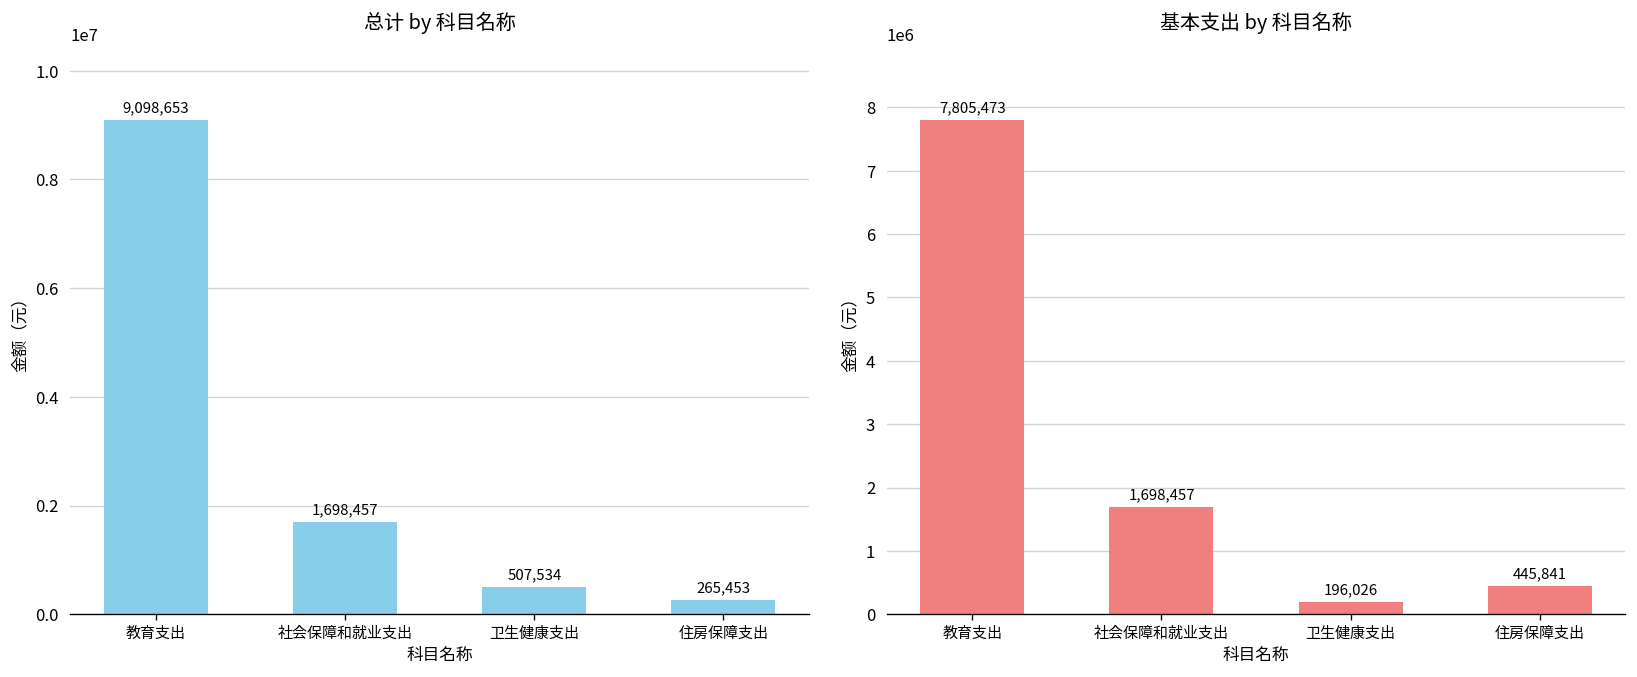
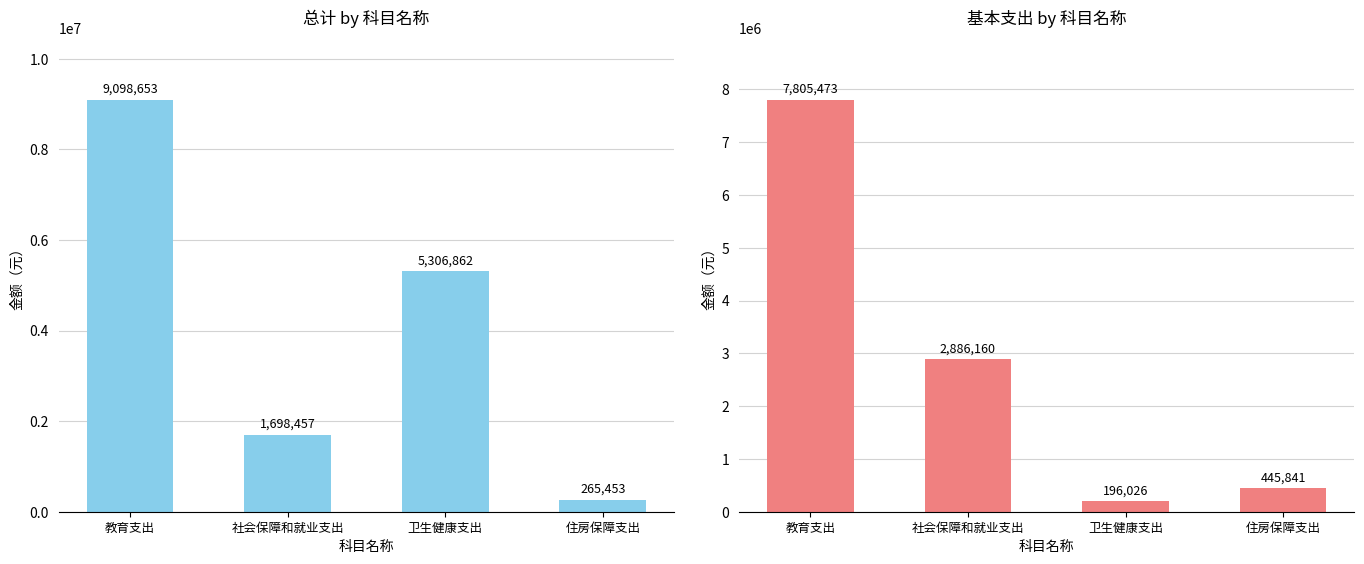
  {
    "总计 by 科目名称": {
      "教育支出": "9,098,653",
      "社会保障和就业支出": "1,698,457",
-     "卫生健康支出": "507,534",
+     "卫生健康支出": "5,306,862",
      "住房保障支出": "265,453"
    },
    "基本支出 by 科目名称": {
      "教育支出": "7,805,473",
-     "社会保障和就业支出": "1,698,457",
+     "社会保障和就业支出": "2,886,160",
      "卫生健康支出": "196,026",
      "住房保障支出": "445,841"
    }
  }
